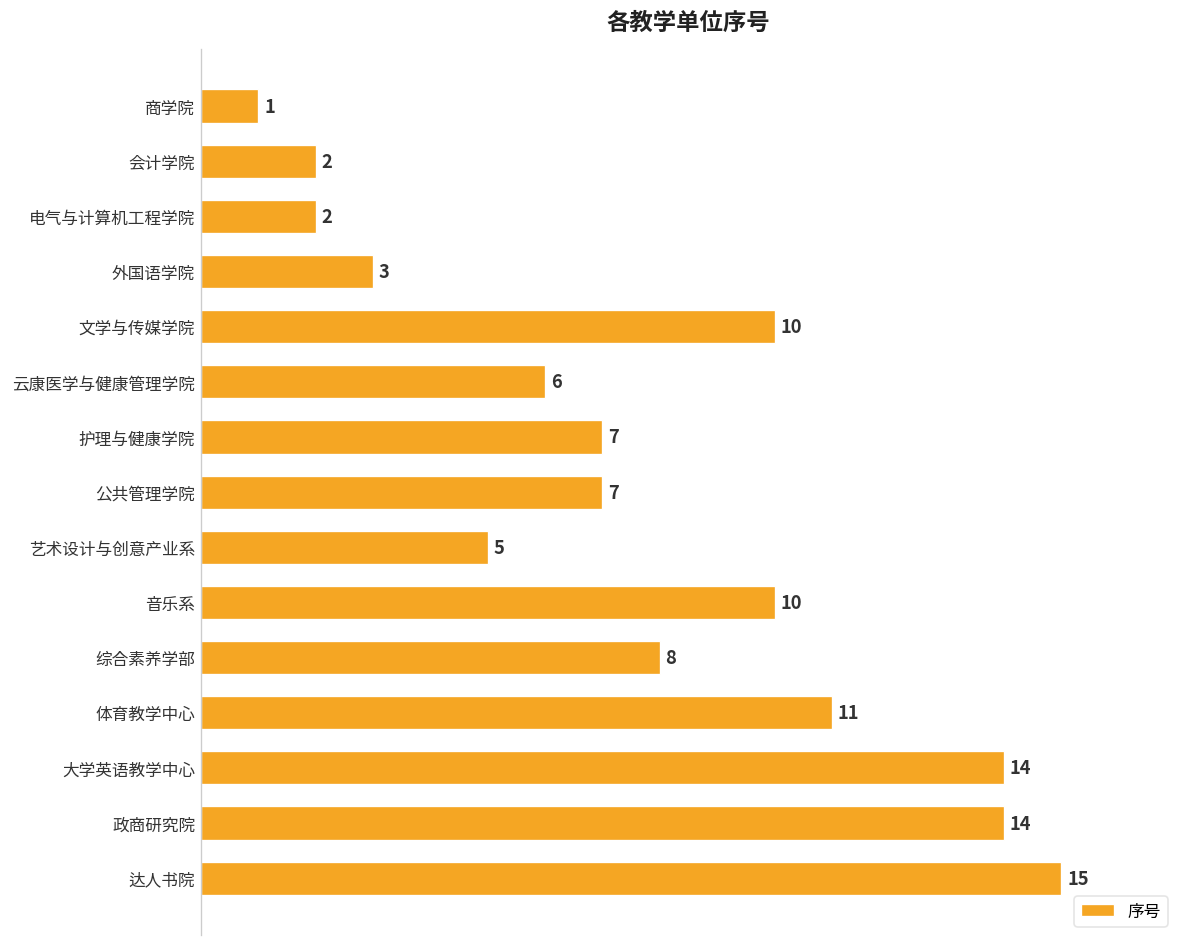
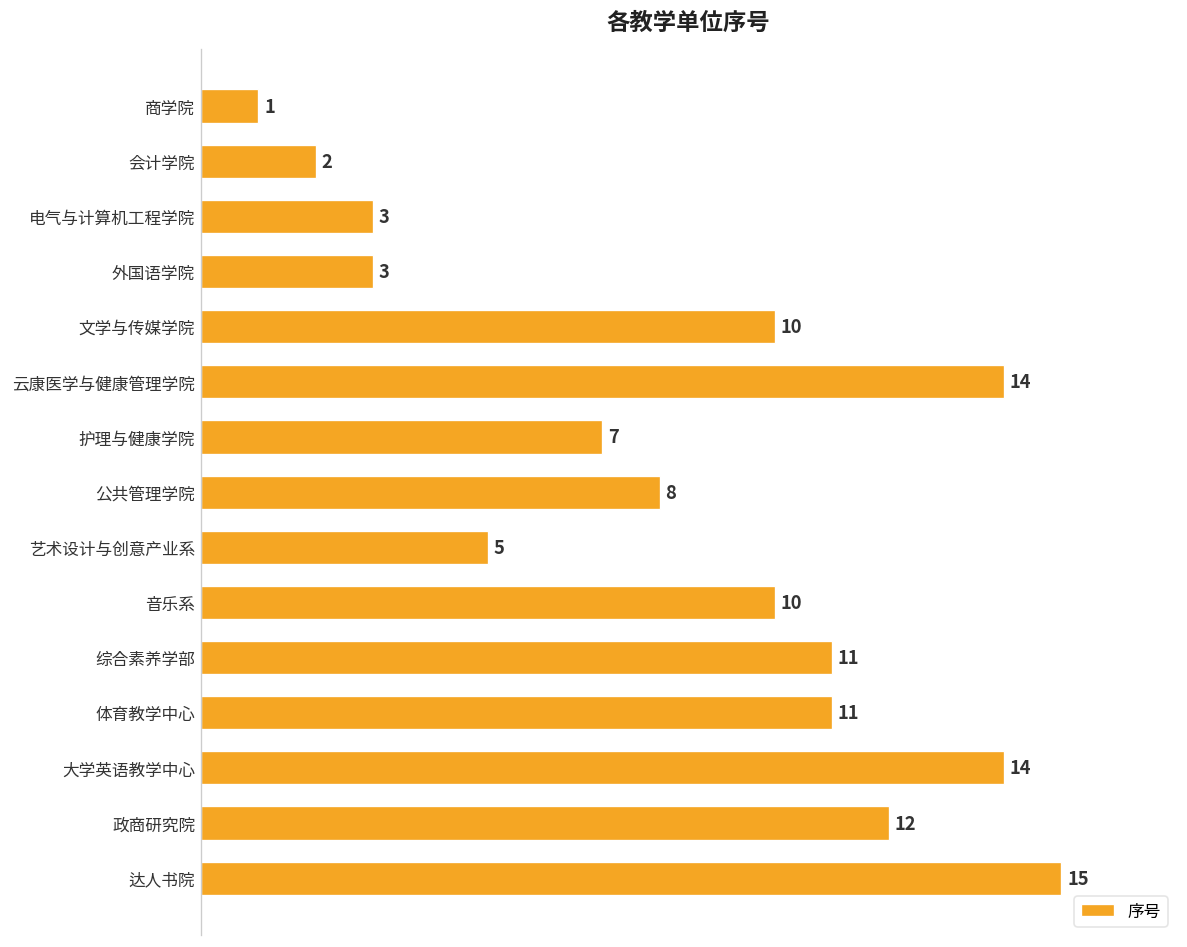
  {
    "商学院": 1,
    "会计学院": 2,
-   "电气与计算机工程学院": 2,
+   "电气与计算机工程学院": 3,
    "外国语学院": 3,
    "文学与传媒学院": 10,
-   "云康医学与健康管理学院": 6,
+   "云康医学与健康管理学院": 14,
    "护理与健康学院": 7,
-   "公共管理学院": 7,
+   "公共管理学院": 8,
    "艺术设计与创意产业系": 5,
    "音乐系": 10,
-   "综合素养学部": 8,
+   "综合素养学部": 11,
    "体育教学中心": 11,
    "大学英语教学中心": 14,
-   "政商研究院": 14,
+   "政商研究院": 12,
    "达人书院": 15
  }
